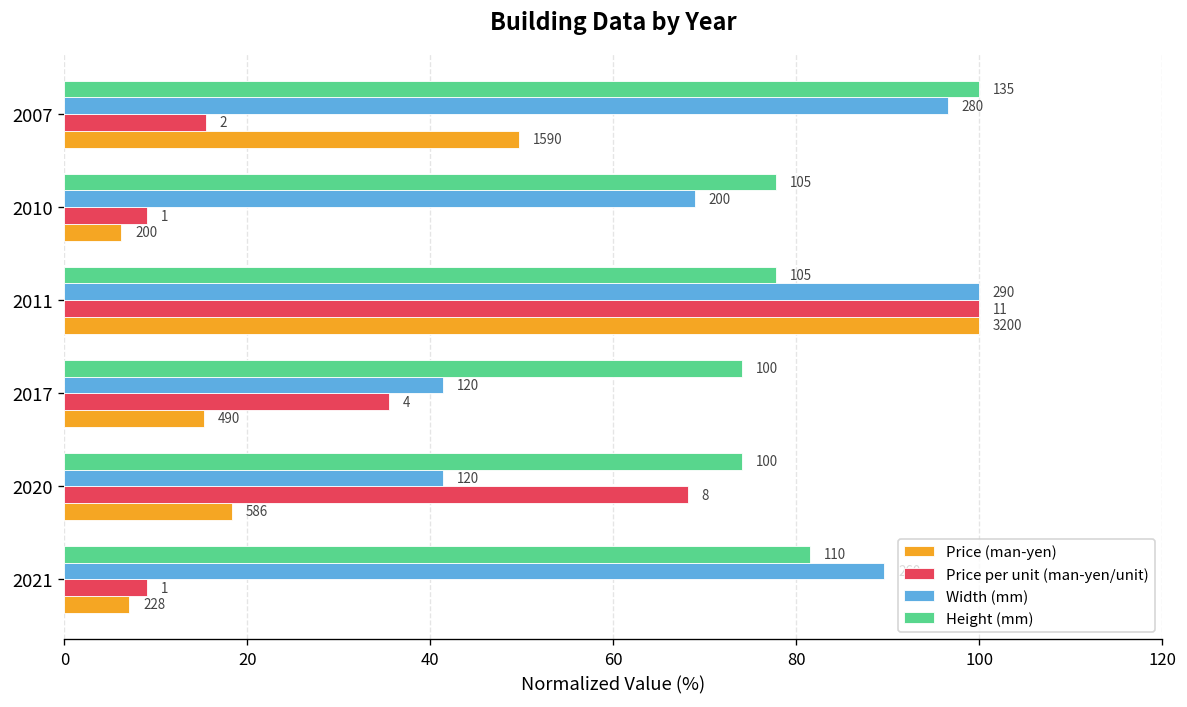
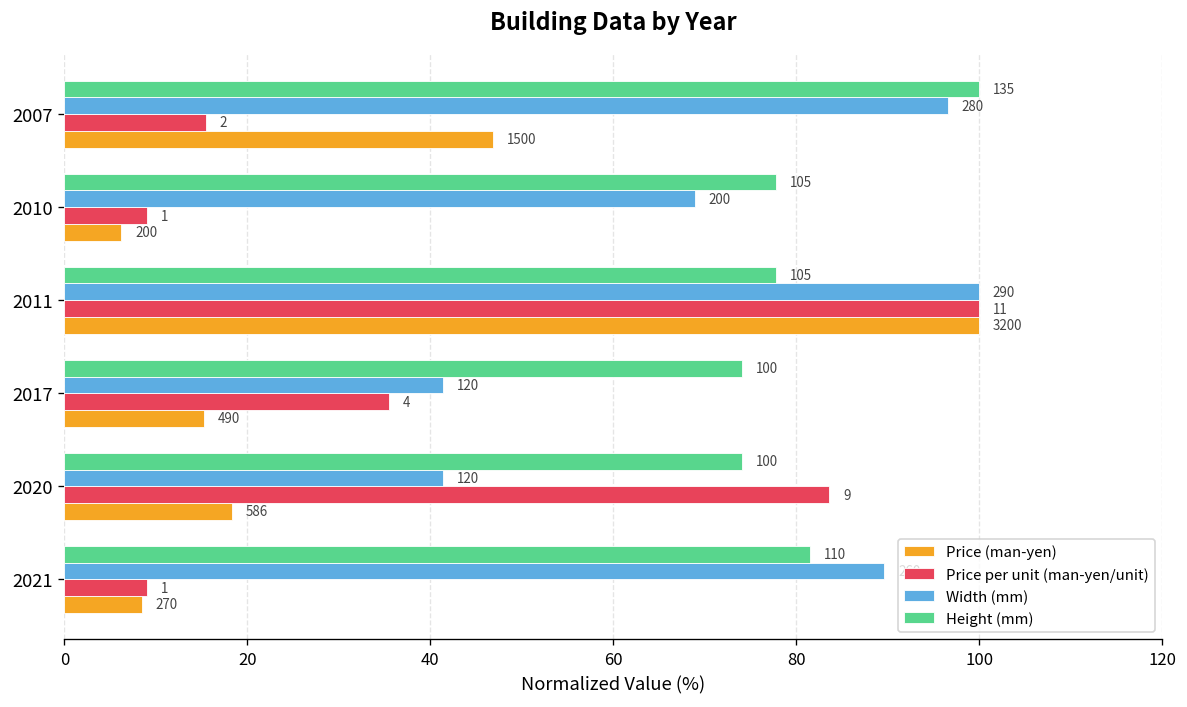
  {
    "Price (man-yen)": {
-     "2007": 1590,
-     "2021": 228
+     "2007": 1500,
+     "2021": 270
    },
    "Price per unit (man-yen/unit)": {
-     "2020": 8
+     "2020": 9
    },
    "Width (mm)": {
      "2007": 97
    }
  }
